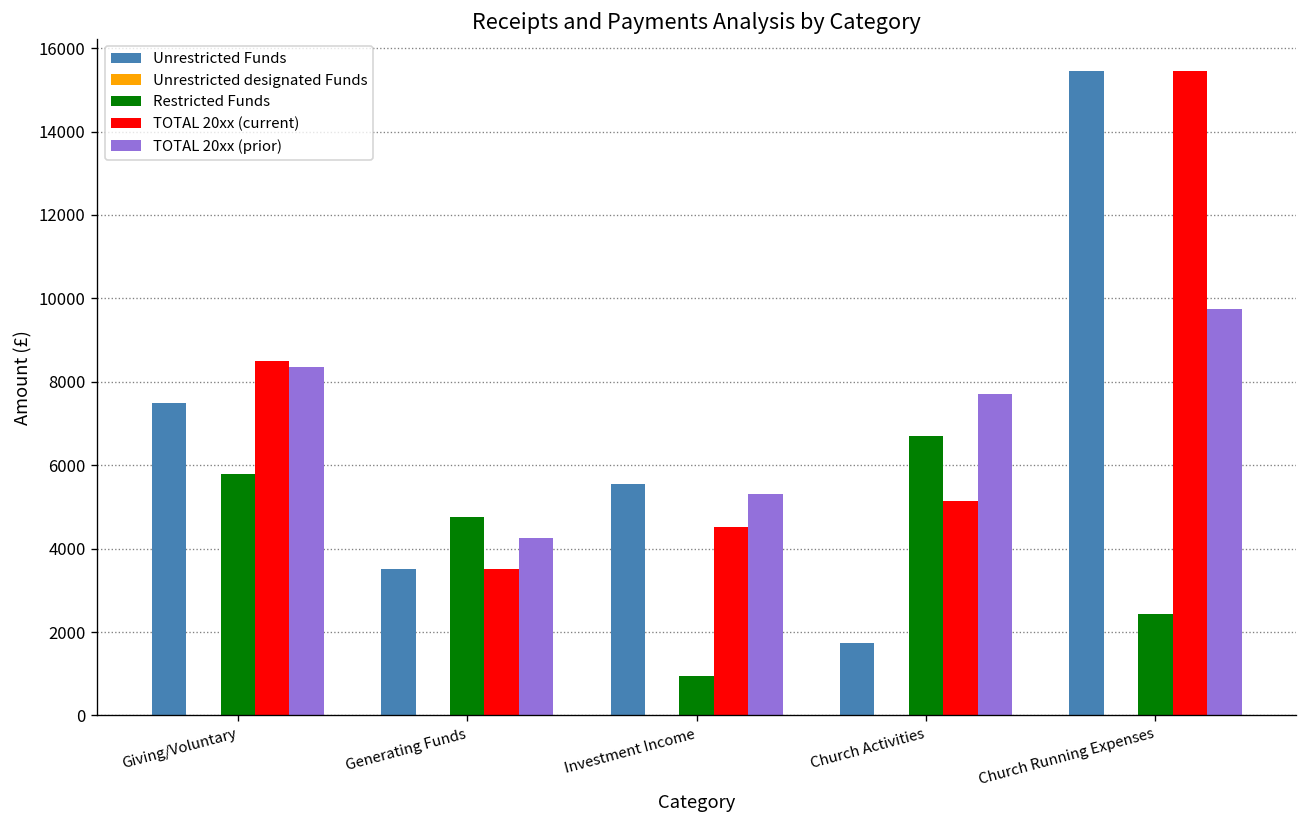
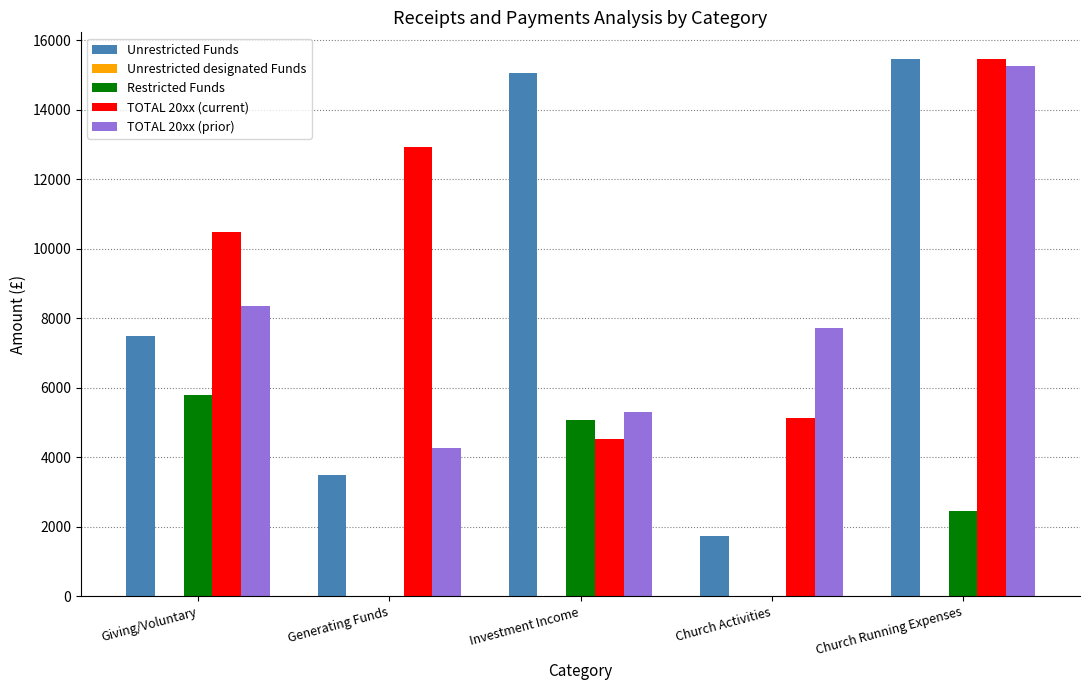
  {
    "Unrestricted Funds": {
      "Giving/Voluntary": 7500,
      "Generating Funds": 3500,
-     "Investment Income": 5600,
+     "Investment Income": 15100,
      "Church Activities": 1700,
      "Church Running Expenses": 15500
    },
    "Unrestricted designated Funds": {
      "Giving/Voluntary": 0,
      "Generating Funds": 0,
      "Investment Income": 0,
      "Church Activities": 0,
      "Church Running Expenses": 0
    },
    "Restricted Funds": {
      "Giving/Voluntary": 5800,
-     "Generating Funds": 4800,
-     "Investment Income": 1000,
-     "Church Activities": 6700,
+     "Generating Funds": 0,
+     "Investment Income": 5100,
+     "Church Activities": 0,
      "Church Running Expenses": 2400
    },
    "TOTAL 20xx (current)": {
-     "Giving/Voluntary": 8500,
-     "Generating Funds": 3500,
+     "Giving/Voluntary": 10500,
+     "Generating Funds": 12900,
      "Investment Income": 4500,
      "Church Activities": 5100,
      "Church Running Expenses": 15500
    },
    "TOTAL 20xx (prior)": {
      "Giving/Voluntary": 8400,
      "Generating Funds": 4300,
      "Investment Income": 5300,
      "Church Activities": 7700,
-     "Church Running Expenses": 9800
+     "Church Running Expenses": 15300
    }
  }
